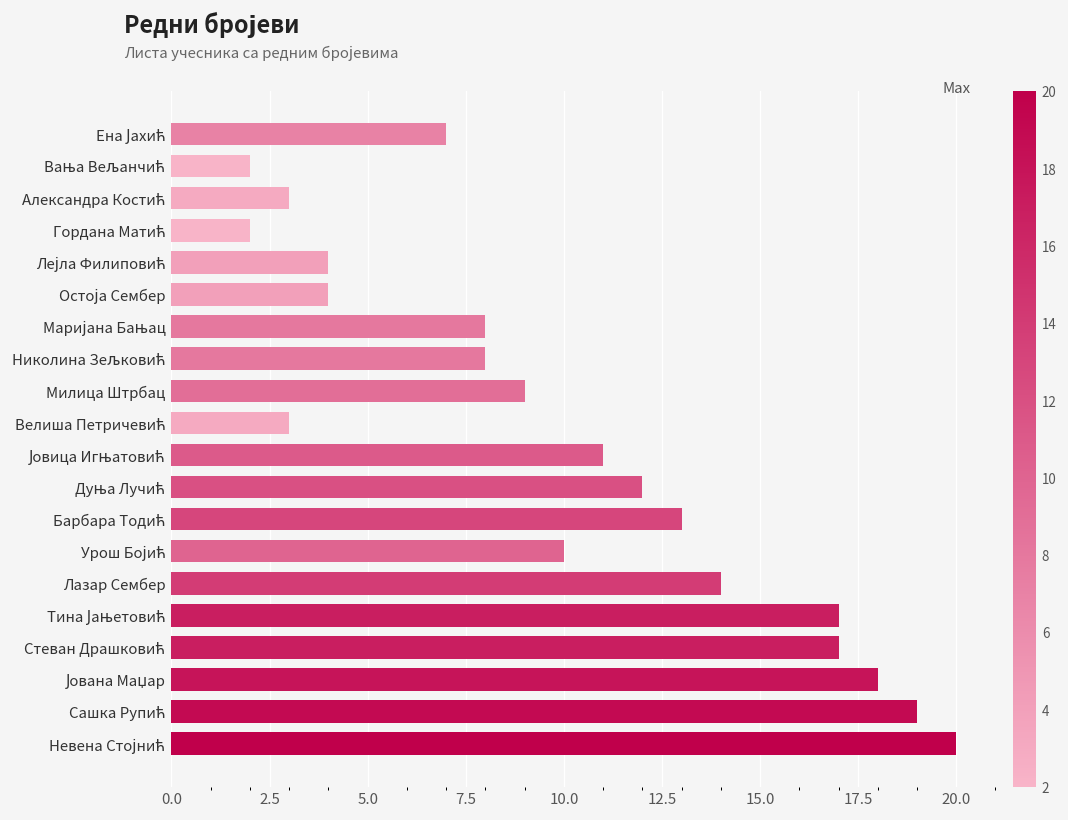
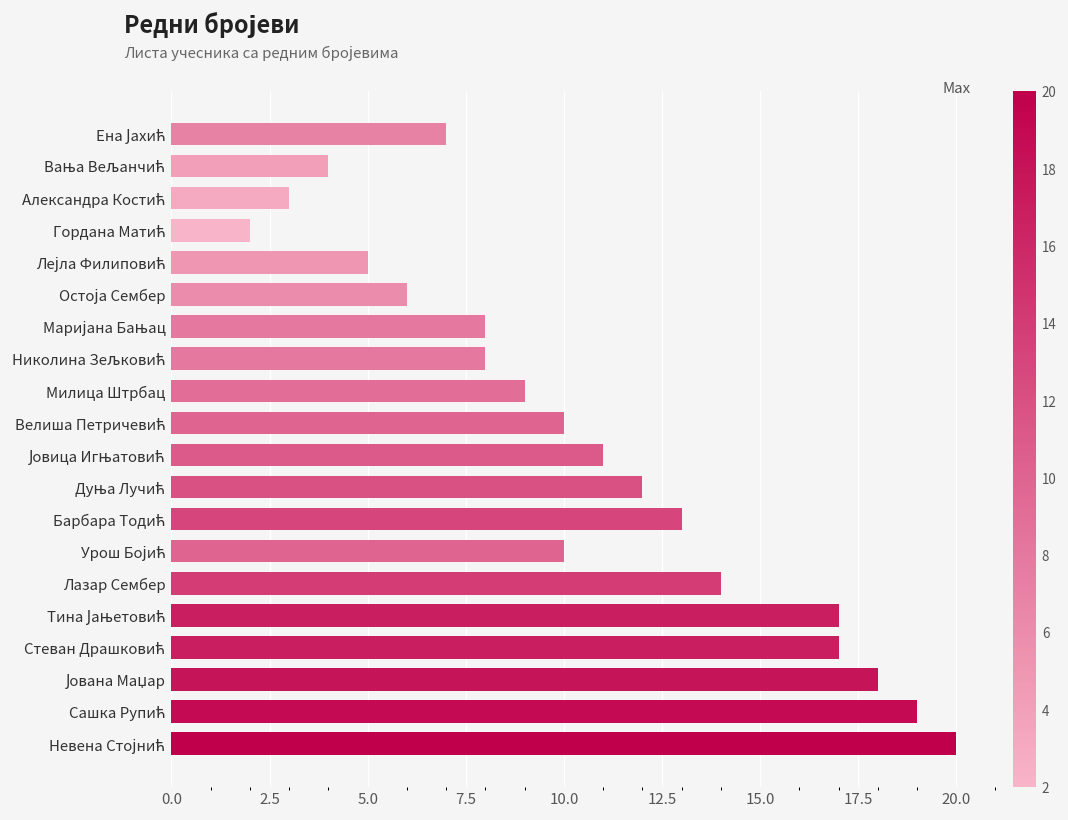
  {
    "Ена Јахић": 7,
-   "Вања Вељанчић": 2,
+   "Вања Вељанчић": 4,
    "Александра Костић": 3,
    "Гордана Матић": 2,
-   "Лејла Филиповић": 4,
-   "Остоја Сембер": 4,
+   "Лејла Филиповић": 5,
+   "Остоја Сембер": 6,
    "Маријана Бањац": 8,
    "Николина Зељковић": 8,
    "Милица Штрбац": 9,
-   "Велиша Петричевић": 3,
+   "Велиша Петричевић": 10,
    "Јовица Игњатовић": 11,
    "Дуња Лучић": 12,
    "Барбара Тодић": 13,
    "Урош Бојић": 10,
    "Лазар Сембер": 14,
    "Тина Јањетовић": 17,
    "Стеван Драшковић": 17,
    "Јована Маџар": 18,
    "Сашка Рупић": 19,
    "Невена Стојнић": 20
  }
